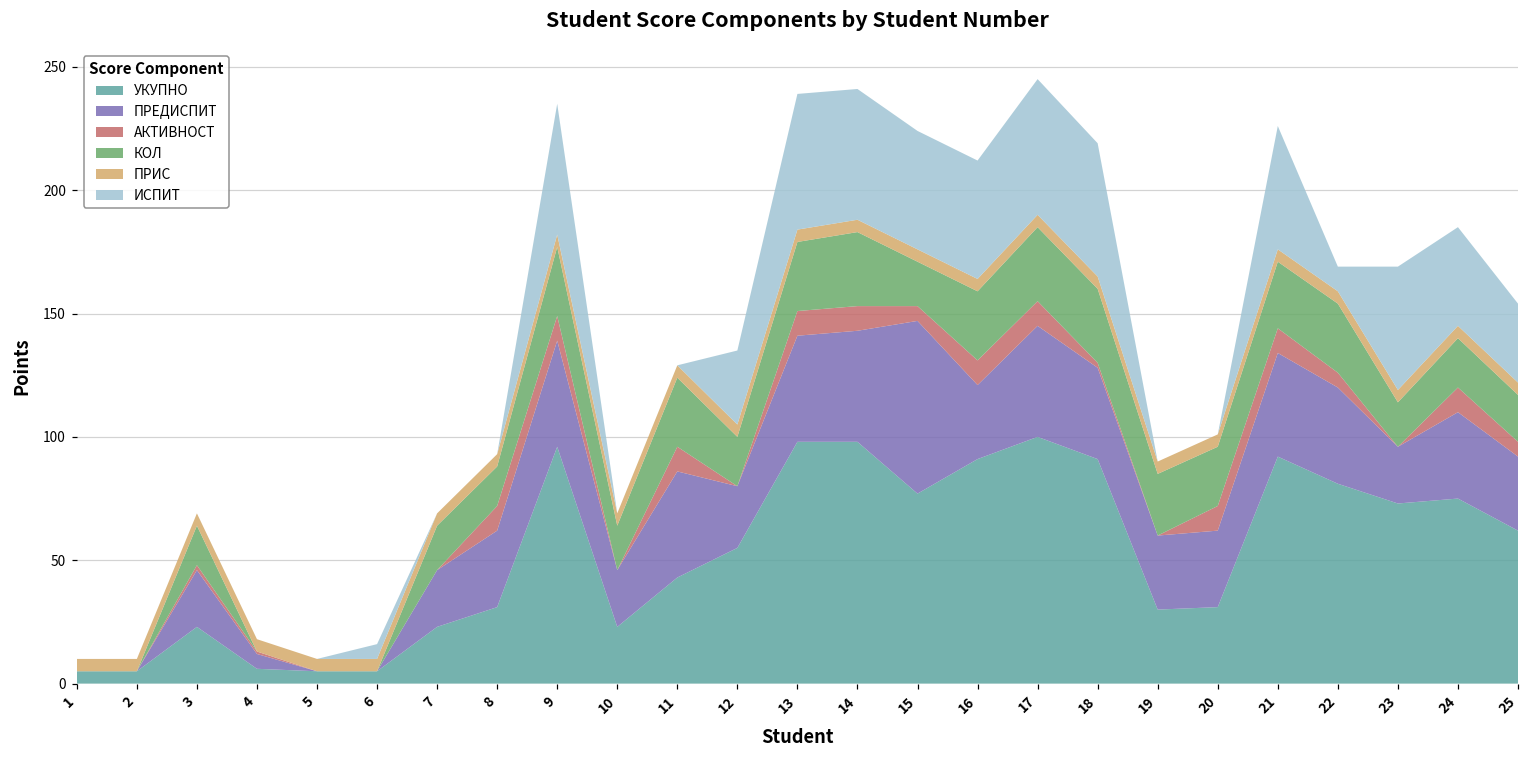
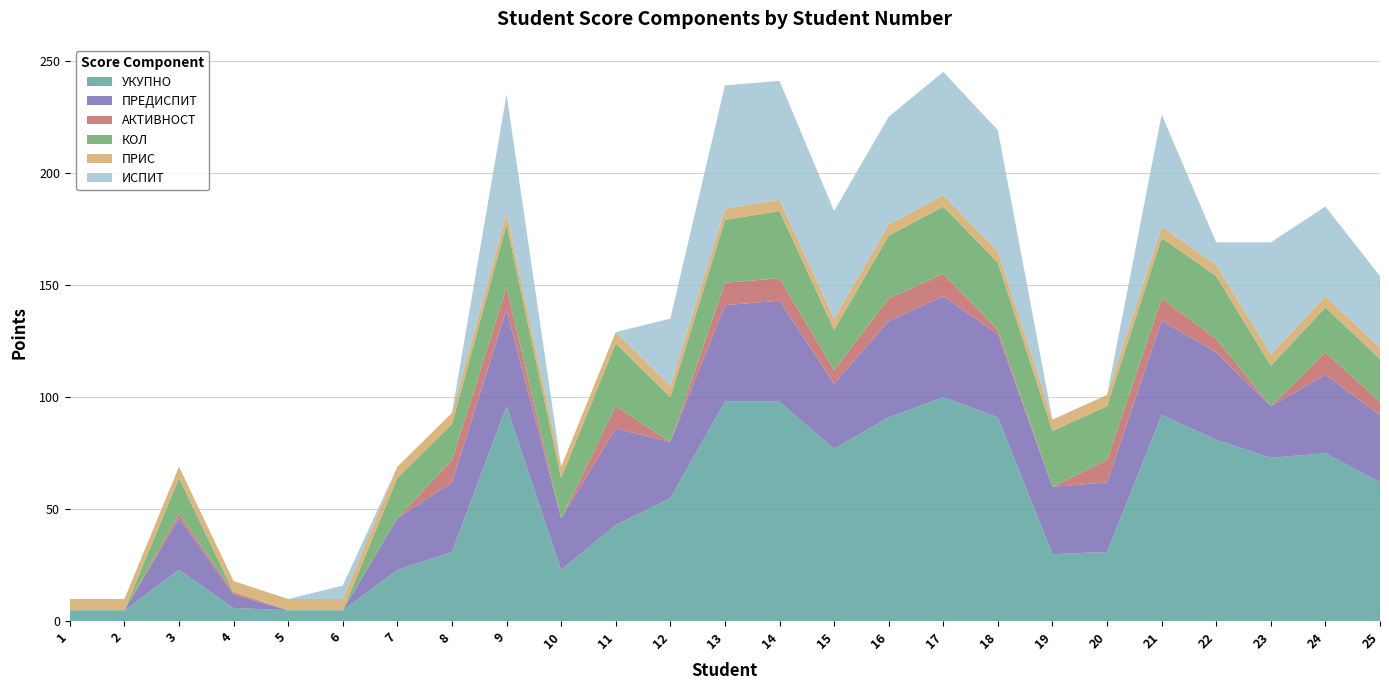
  {
    "ПРЕДИСПИТ": {
      "3": 23,
      "8": 31,
      "9": 43,
      "11": 43,
      "13": 43,
      "14": 45,
-     "15": 70,
-     "16": 30,
+     "15": 29,
+     "16": 43,
      "17": 45,
      "18": 37,
      "20": 31,
      "21": 42,
      "22": 39,
      "24": 35,
      "25": 30
    },
    "АКТИВНОСТ": {
      "3": 2,
      "8": 10,
      "9": 10,
      "11": 10,
      "13": 10,
      "14": 10,
      "15": 6,
      "16": 10,
      "17": 10,
      "18": 2,
      "20": 10,
      "21": 10,
      "22": 6,
      "24": 10,
      "25": 6
    },
    "ПРИС": {
      "6": 5,
      "9": 5,
      "12": 5,
      "13": 5,
      "14": 5,
      "15": 5,
      "16": 5,
      "17": 5,
      "18": 5,
      "21": 5,
      "22": 5,
      "23": 5,
      "24": 5,
      "25": 5
    },
    "ИСПИТ": {
      "6": 6,
      "9": 53,
      "12": 30,
      "13": 55,
      "14": 53,
      "15": 48,
      "16": 48,
      "17": 55,
      "18": 54,
      "21": 50,
      "22": 10,
      "23": 50,
      "24": 40,
      "25": 32
    }
  }
